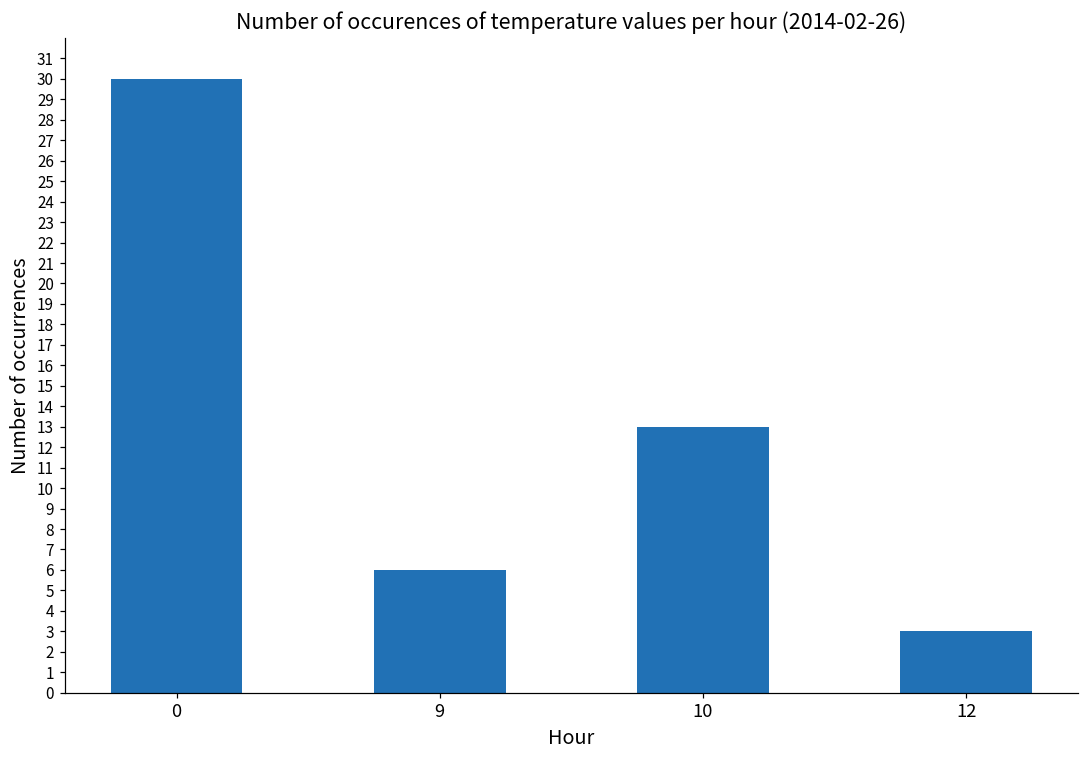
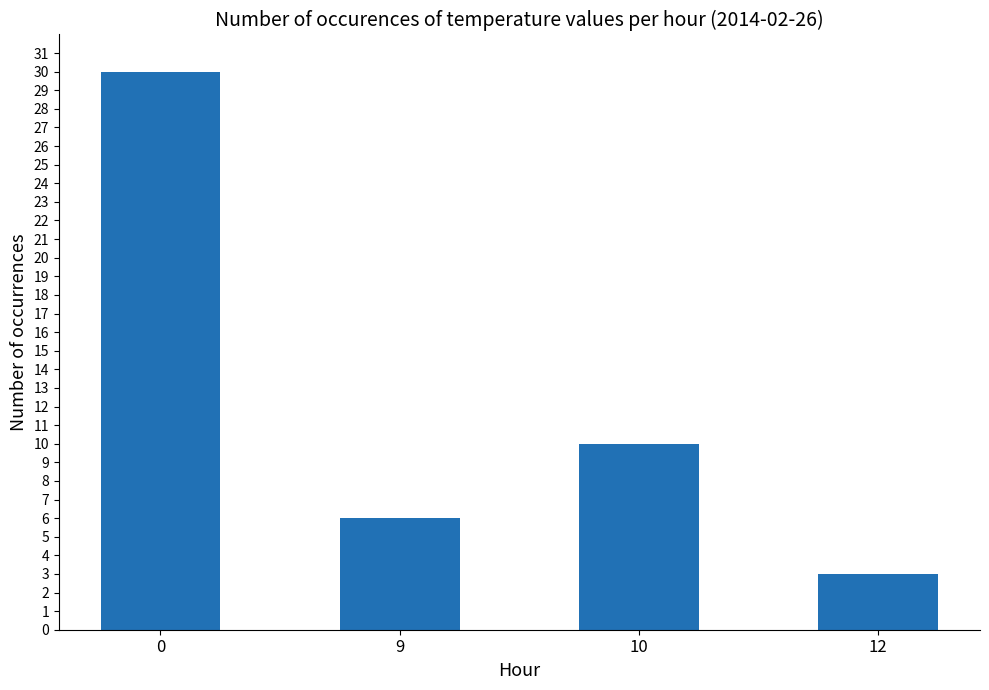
  {
    "0": 30,
    "9": 6,
-   "10": 13,
+   "10": 10,
    "12": 3
  }
